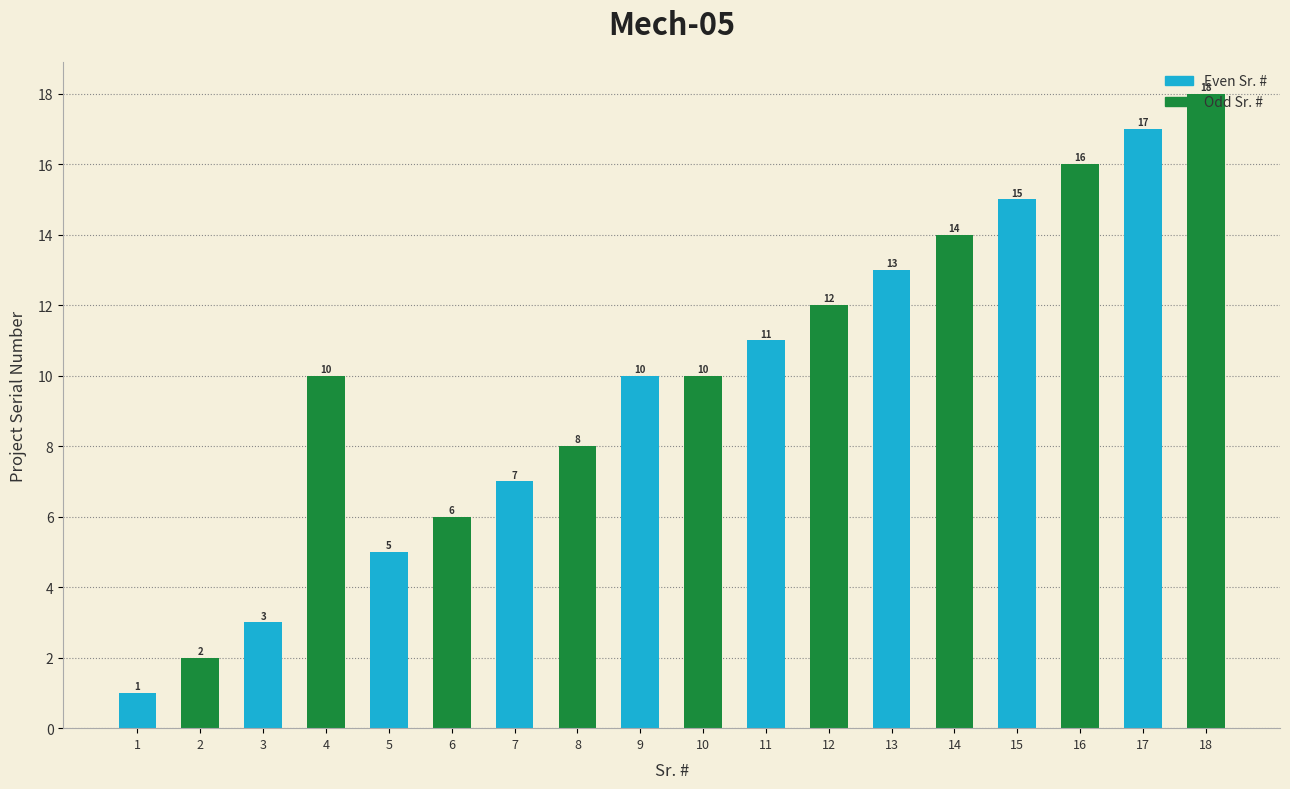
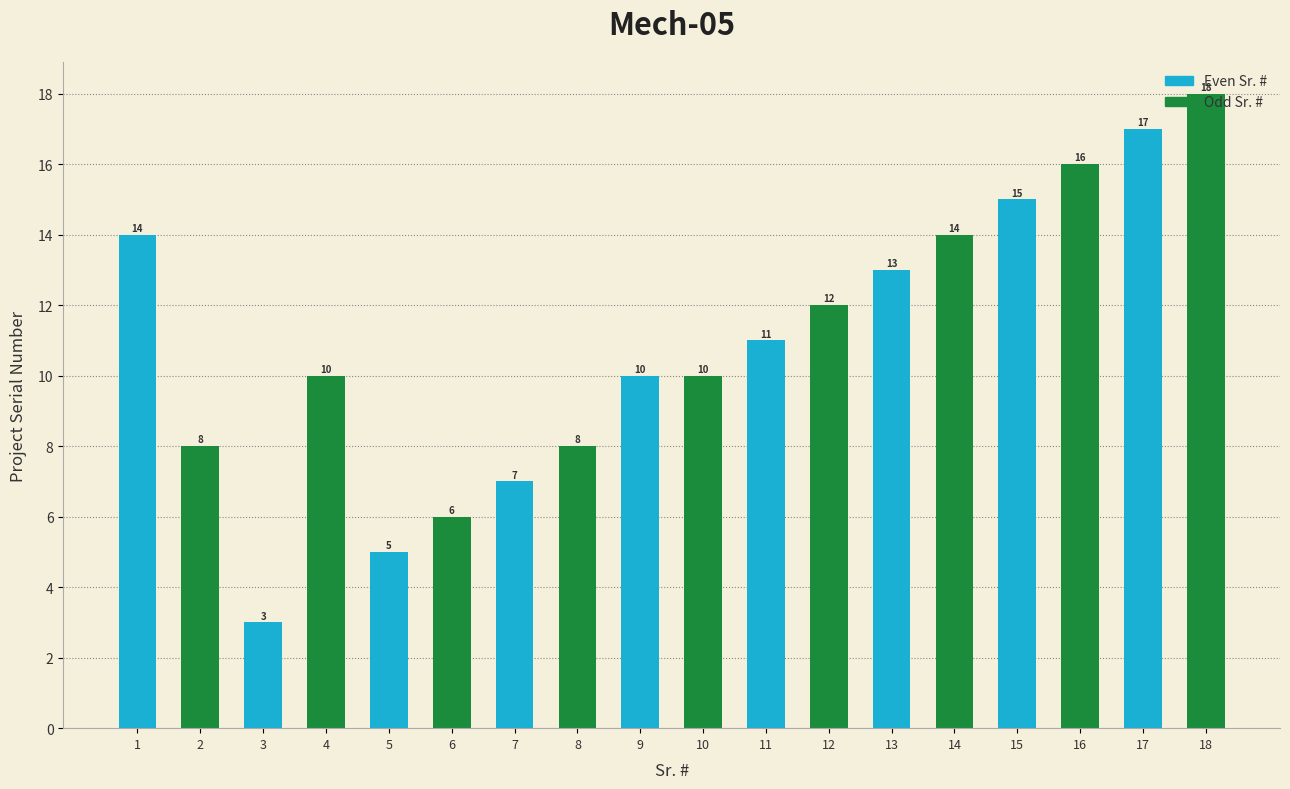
  {
-   "1": 1,
-   "2": 2,
+   "1": 14,
+   "2": 8,
    "3": 3,
    "4": 10,
    "5": 5,
    "6": 6,
    "7": 7,
    "8": 8,
    "9": 10,
    "10": 10,
    "11": 11,
    "12": 12,
    "13": 13,
    "14": 14,
    "15": 15,
    "16": 16,
    "17": 17,
    "18": 18
  }
